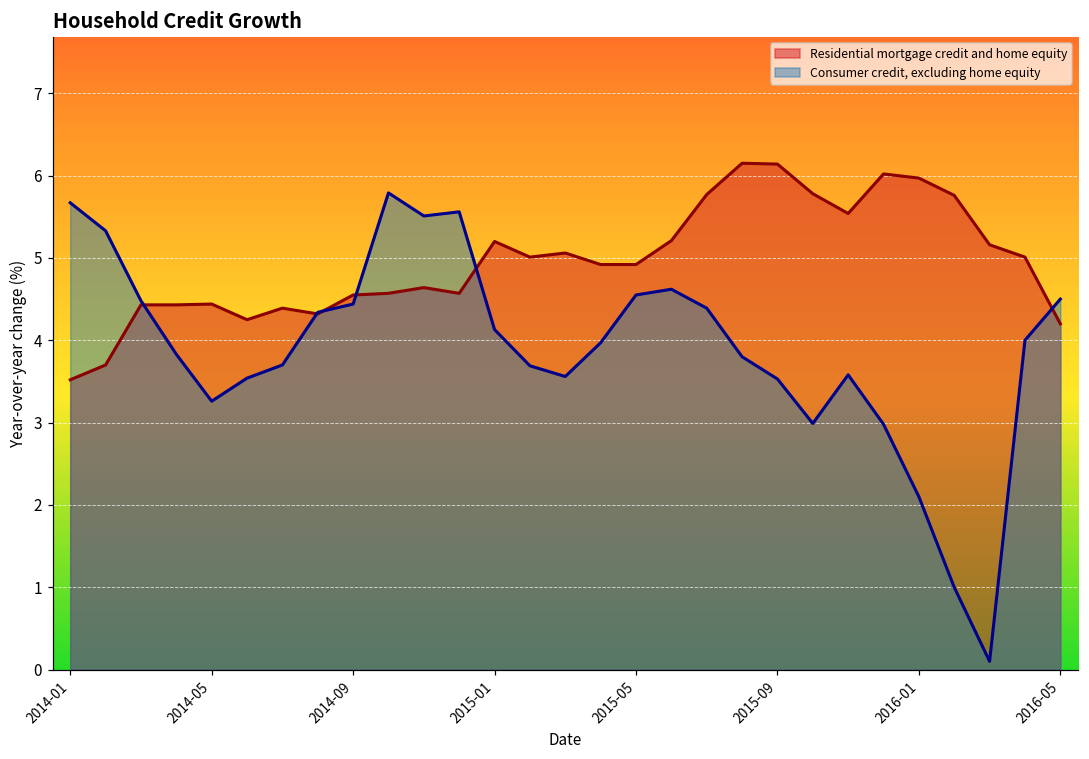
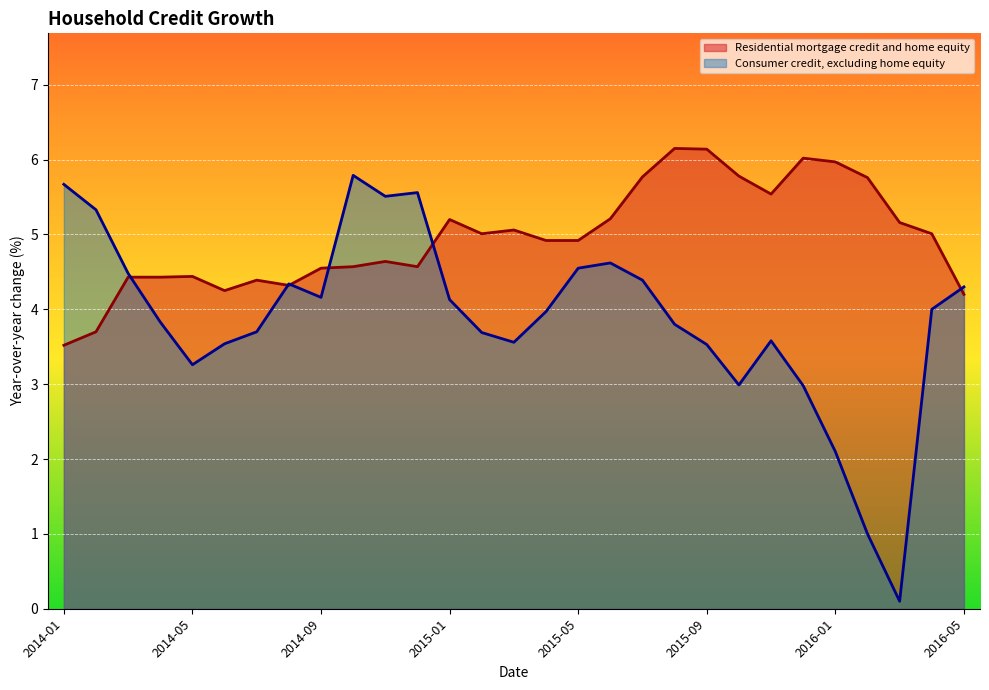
  {
    "Residential mortgage credit and home equity": {
      "2014-01": 3.5,
      "2014-05": 4.4,
      "2014-09": 4.6,
      "2015-01": 5.2,
      "2015-05": 4.9,
      "2015-09": 6.1,
      "2016-01": 6.0,
      "2016-05": 4.2
    },
    "Consumer credit, excluding home equity": {
      "2014-01": 5.7,
      "2014-05": 3.3,
-     "2014-09": 4.4,
+     "2014-09": 4.2,
      "2015-01": 4.1,
      "2015-05": 4.6,
      "2015-09": 3.5,
      "2016-01": 2.1,
-     "2016-05": 4.5
+     "2016-05": 4.3
    }
  }
